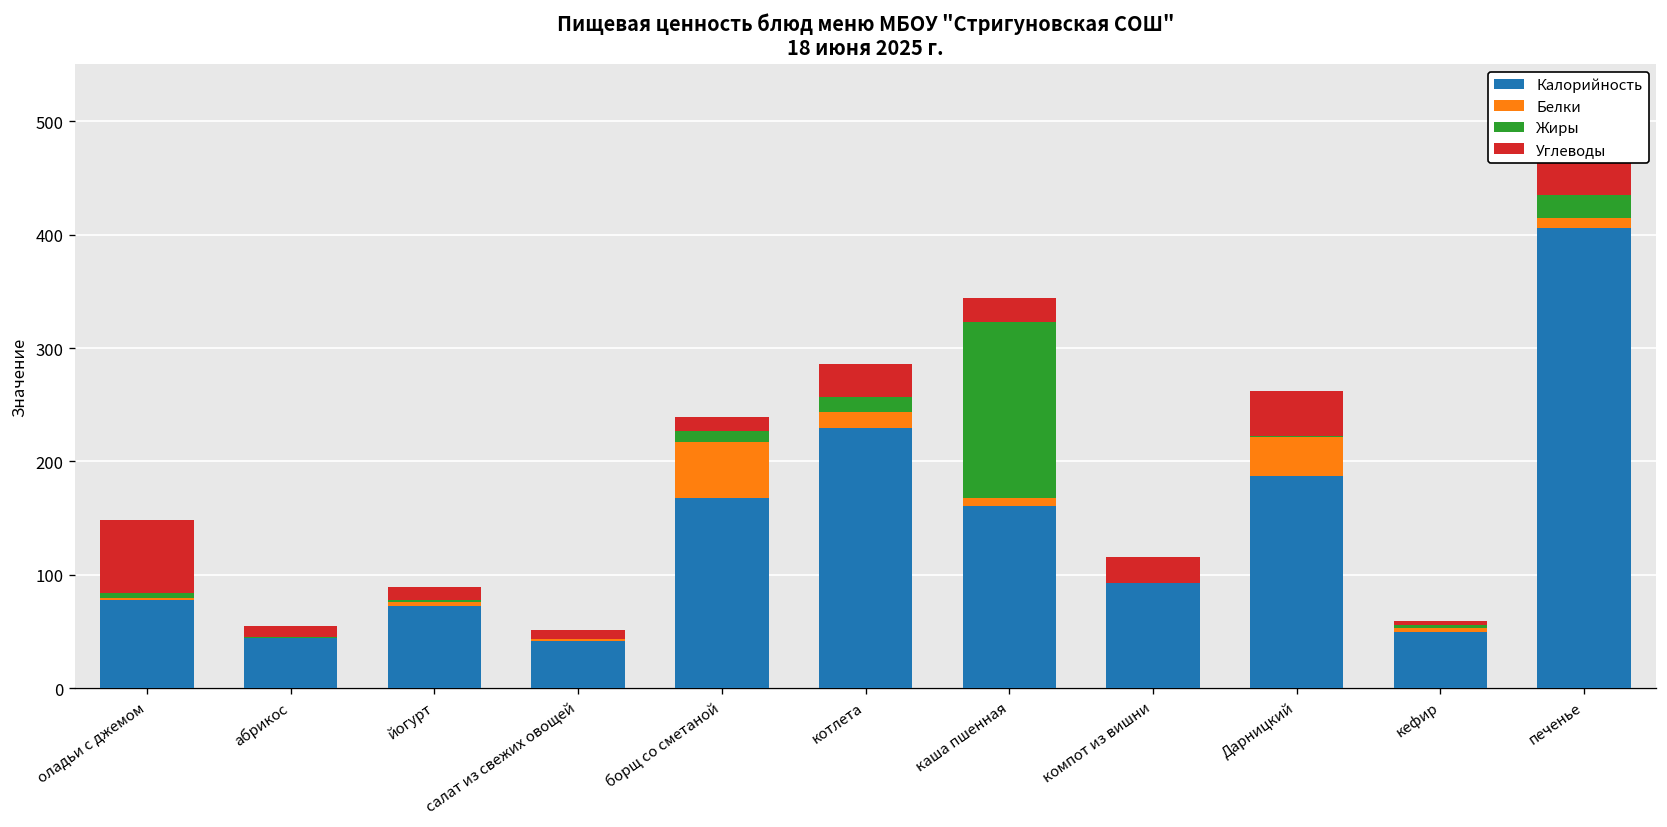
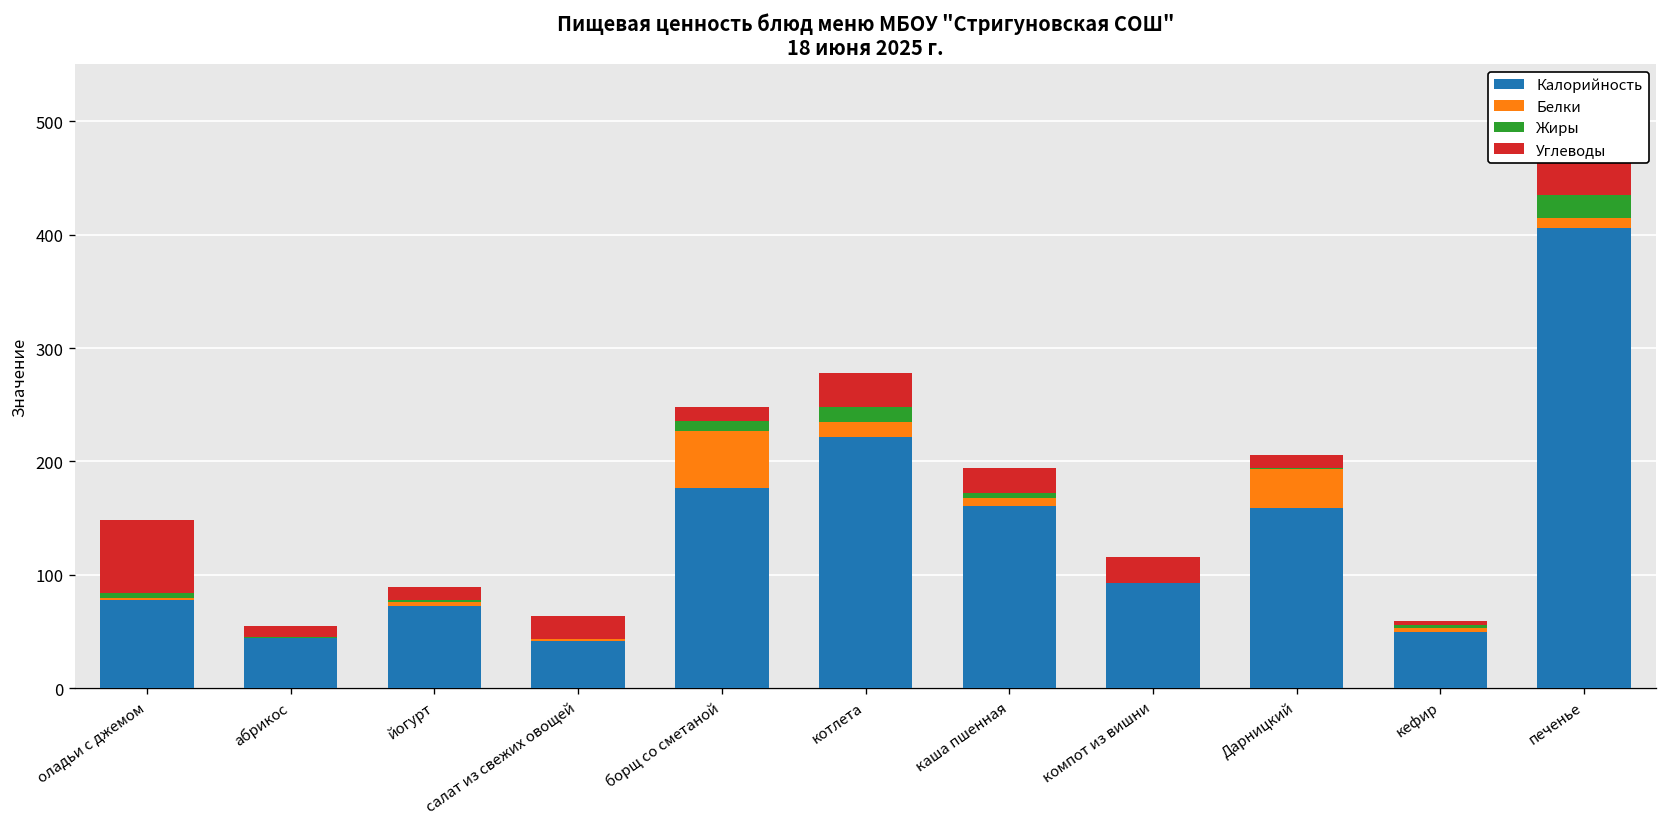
  {
    "Калорийность": {
      "оладьи с джемом": 80,
      "абрикос": 40,
      "йогурт": 70,
      "салат из свежих овощей": 40,
-     "борщ со сметаной": 170,
-     "котлета": 230,
+     "борщ со сметаной": 180,
+     "котлета": 220,
      "каша пшенная": 160,
      "компот из вишни": 90,
-     "Дарницкий": 190,
+     "Дарницкий": 160,
      "кефир": 50,
      "печенье": 410
    },
    "Белки": {
      "йогурт": 0,
      "борщ со сметаной": 50,
      "котлета": 10,
      "каша пшенная": 10,
      "компот из вишни": 0,
      "Дарницкий": 30,
      "кефир": 0,
      "печенье": 10
    },
    "Жиры": {
      "оладьи с джемом": 0,
      "борщ со сметаной": 10,
      "котлета": 10,
-     "каша пшенная": 150,
+     "каша пшенная": 0,
      "компот из вишни": 0,
      "печенье": 20
    },
    "Углеводы": {
      "оладьи с джемом": 60,
      "абрикос": 10,
      "йогурт": 10,
-     "салат из свежих овощей": 10,
+     "салат из свежих овощей": 20,
      "борщ со сметаной": 10,
      "котлета": 30,
      "каша пшенная": 20,
      "компот из вишни": 20,
-     "Дарницкий": 40,
+     "Дарницкий": 10,
      "кефир": 0
    }
  }
